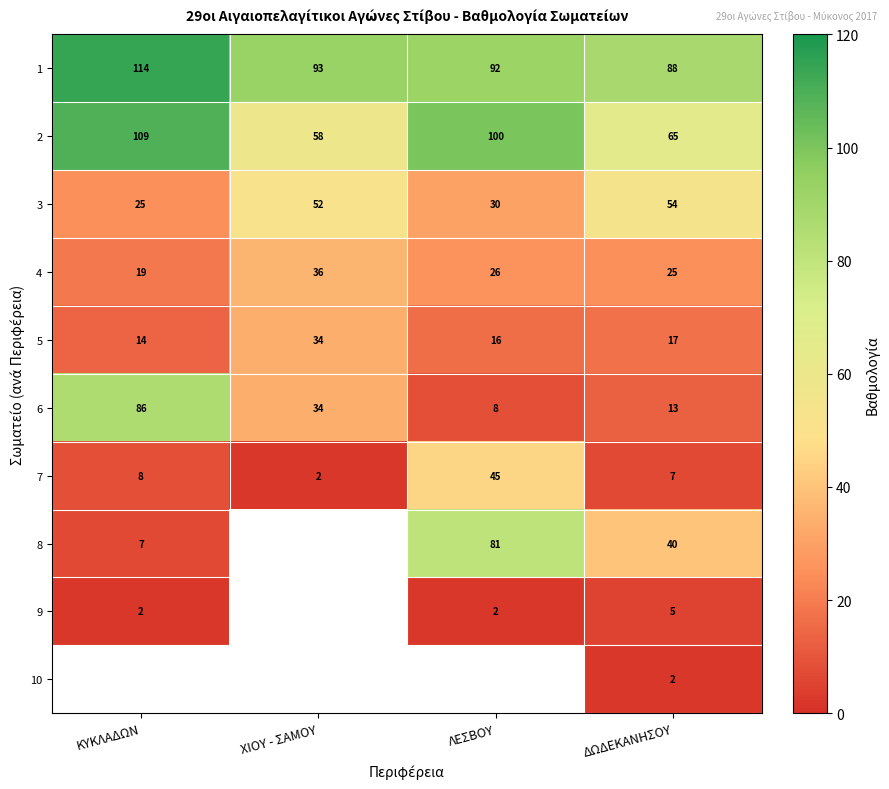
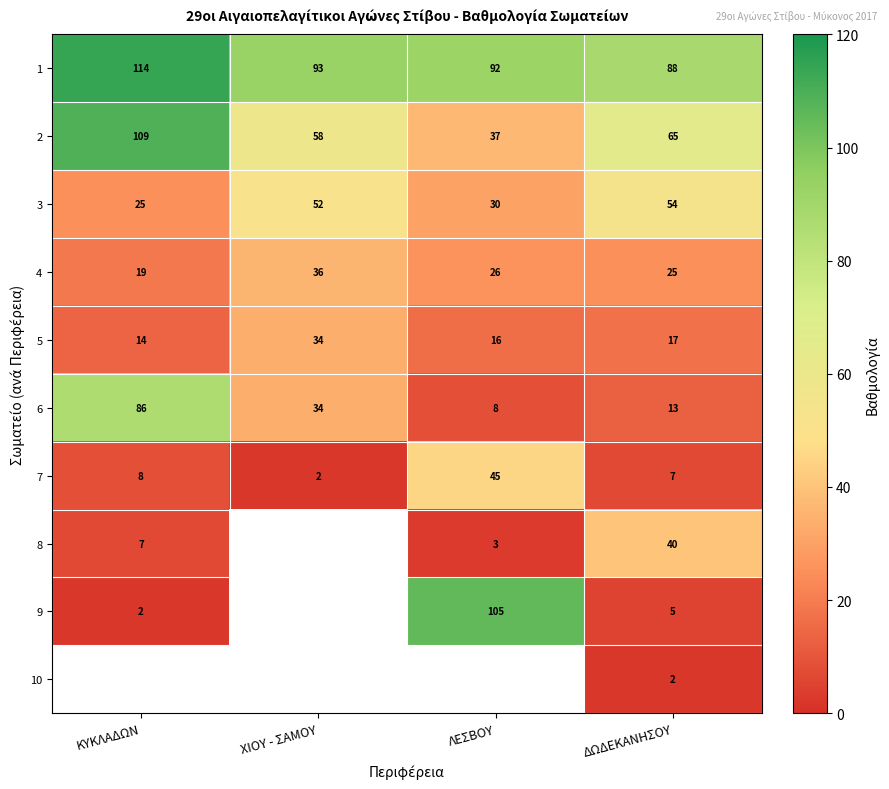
  {
    "1": {
      "ΚΥΚΛΑΔΩΝ": 114,
      "ΧΙΟΥ - ΣΑΜΟΥ": 93,
      "ΛΕΣΒΟΥ": 92,
      "ΔΩΔΕΚΑΝΗΣΟΥ": 88
    },
    "2": {
      "ΚΥΚΛΑΔΩΝ": 109,
      "ΧΙΟΥ - ΣΑΜΟΥ": 58,
-     "ΛΕΣΒΟΥ": 100,
+     "ΛΕΣΒΟΥ": 37,
      "ΔΩΔΕΚΑΝΗΣΟΥ": 65
    },
    "3": {
      "ΚΥΚΛΑΔΩΝ": 25,
      "ΧΙΟΥ - ΣΑΜΟΥ": 52,
      "ΛΕΣΒΟΥ": 30,
      "ΔΩΔΕΚΑΝΗΣΟΥ": 54
    },
    "4": {
      "ΚΥΚΛΑΔΩΝ": 19,
      "ΧΙΟΥ - ΣΑΜΟΥ": 36,
      "ΛΕΣΒΟΥ": 26,
      "ΔΩΔΕΚΑΝΗΣΟΥ": 25
    },
    "5": {
      "ΚΥΚΛΑΔΩΝ": 14,
      "ΧΙΟΥ - ΣΑΜΟΥ": 34,
      "ΛΕΣΒΟΥ": 16,
      "ΔΩΔΕΚΑΝΗΣΟΥ": 17
    },
    "6": {
      "ΚΥΚΛΑΔΩΝ": 86,
      "ΧΙΟΥ - ΣΑΜΟΥ": 34,
      "ΛΕΣΒΟΥ": 8,
      "ΔΩΔΕΚΑΝΗΣΟΥ": 13
    },
    "7": {
      "ΚΥΚΛΑΔΩΝ": 8,
      "ΧΙΟΥ - ΣΑΜΟΥ": 2,
      "ΛΕΣΒΟΥ": 45,
      "ΔΩΔΕΚΑΝΗΣΟΥ": 7
    },
    "8": {
      "ΚΥΚΛΑΔΩΝ": 7,
-     "ΛΕΣΒΟΥ": 81,
+     "ΛΕΣΒΟΥ": 3,
      "ΔΩΔΕΚΑΝΗΣΟΥ": 40
    },
    "9": {
      "ΚΥΚΛΑΔΩΝ": 2,
-     "ΛΕΣΒΟΥ": 2,
+     "ΛΕΣΒΟΥ": 105,
      "ΔΩΔΕΚΑΝΗΣΟΥ": 5
    },
    "10": {
      "ΔΩΔΕΚΑΝΗΣΟΥ": 2
    }
  }
